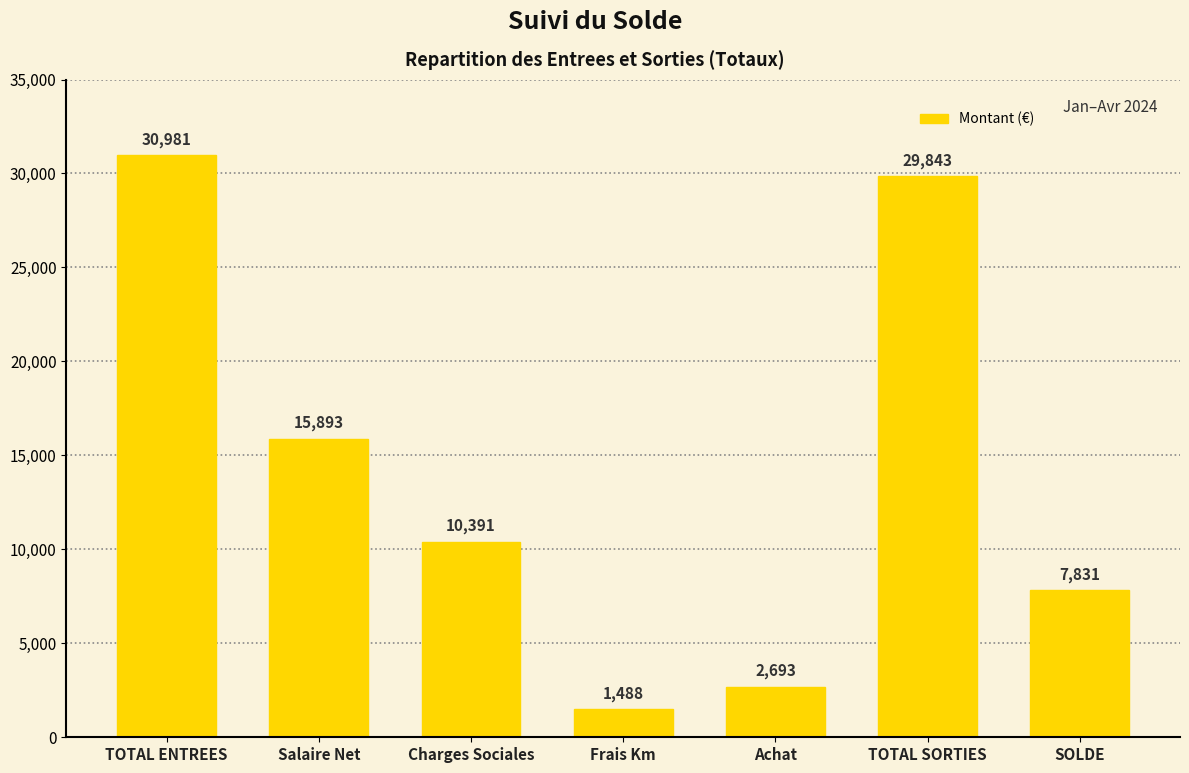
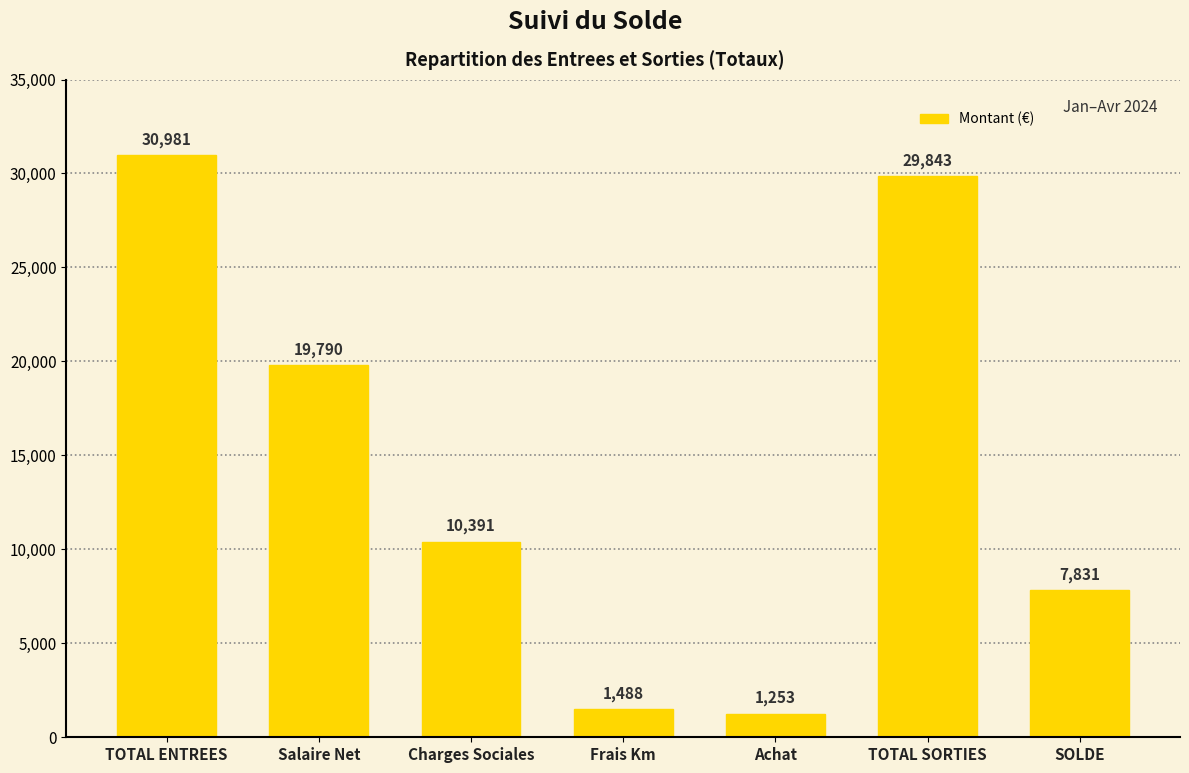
  {
    "TOTAL ENTREES": "30,981",
-   "Salaire Net": "15,893",
+   "Salaire Net": "19,790",
    "Charges Sociales": "10,391",
    "Frais Km": "1,488",
-   "Achat": "2,693",
+   "Achat": "1,253",
    "TOTAL SORTIES": "29,843",
    "SOLDE": "7,831"
  }
